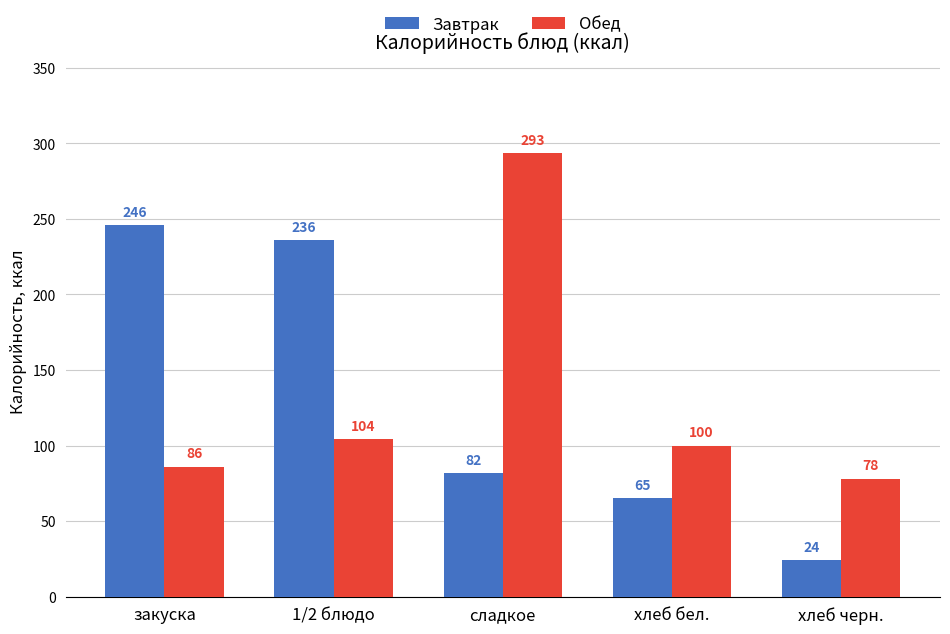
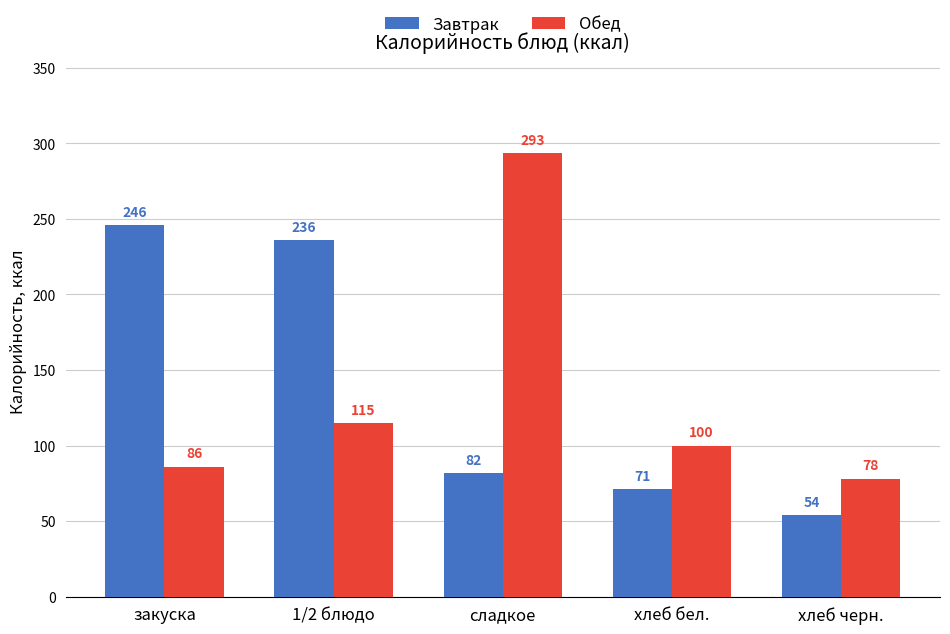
  {
    "Завтрак": {
      "закуска": 246,
      "1/2 блюдо": 236,
      "сладкое": 82,
-     "хлеб бел.": 65,
-     "хлеб черн.": 24
+     "хлеб бел.": 71,
+     "хлеб черн.": 54
    },
    "Обед": {
      "закуска": 86,
-     "1/2 блюдо": 104,
+     "1/2 блюдо": 115,
      "сладкое": 293,
      "хлеб бел.": 100,
      "хлеб черн.": 78
    }
  }
